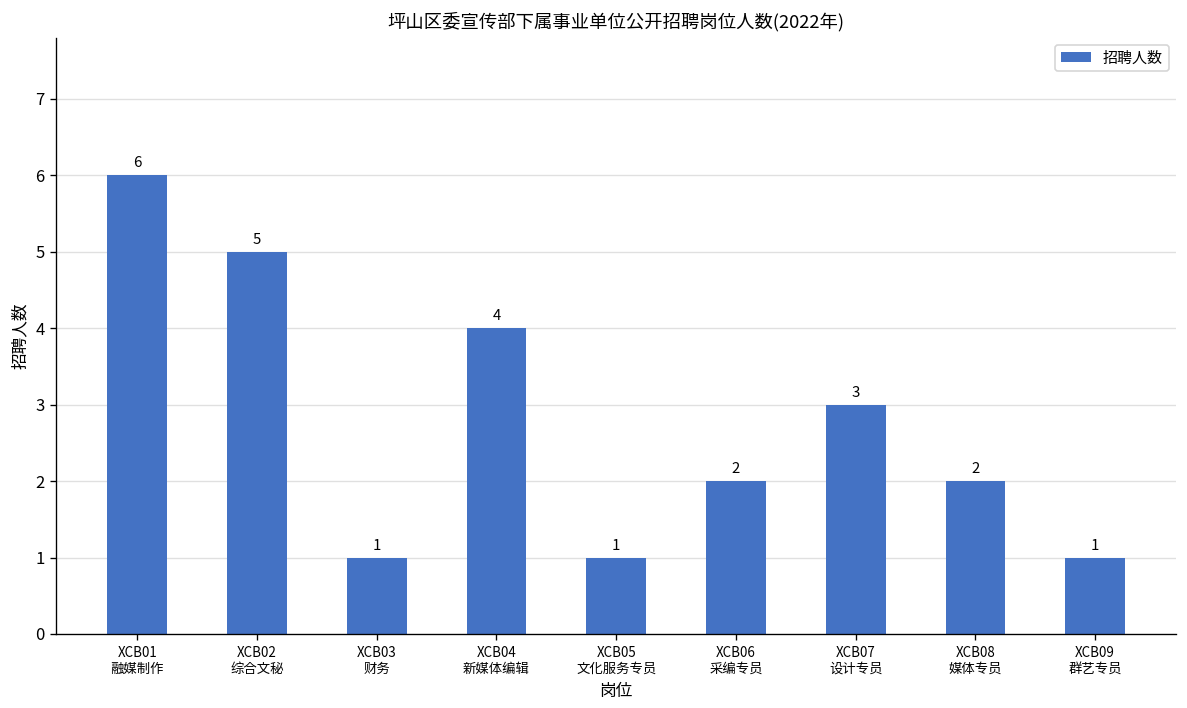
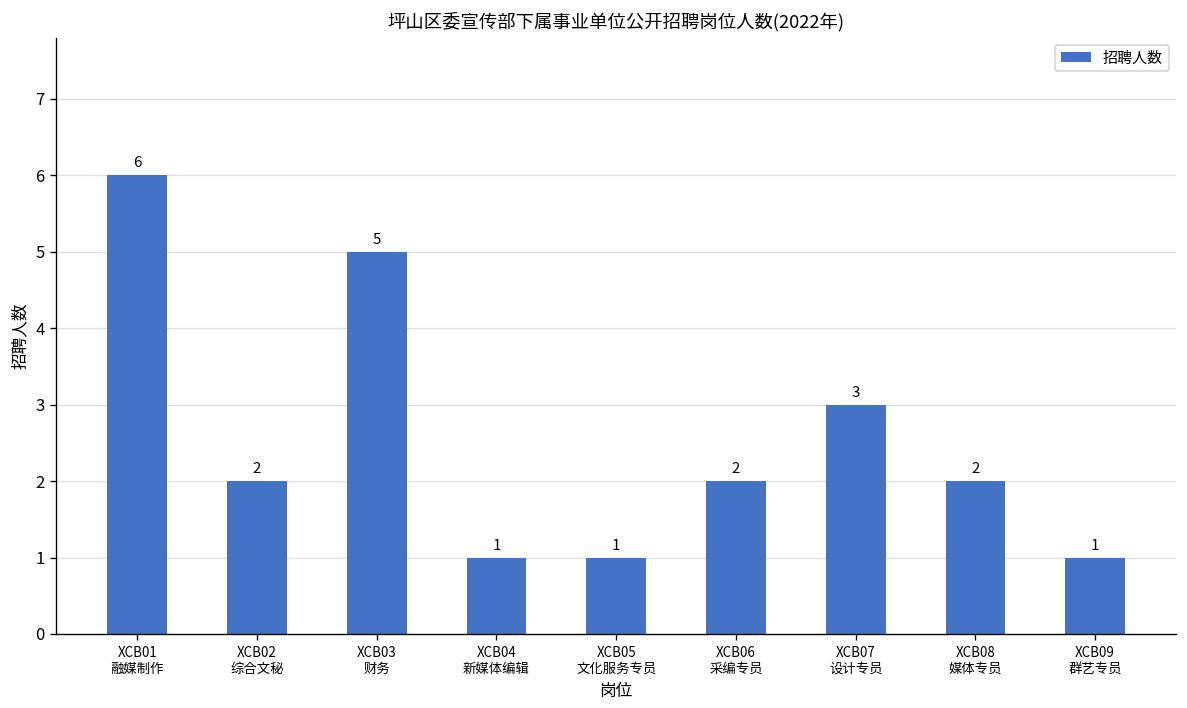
  {
    "XCB01 融媒制作": 6,
-   "XCB02 综合文秘": 5,
-   "XCB03 财务": 1,
-   "XCB04 新媒体编辑": 4,
+   "XCB02 综合文秘": 2,
+   "XCB03 财务": 5,
+   "XCB04 新媒体编辑": 1,
    "XCB05 文化服务专员": 1,
    "XCB06 采编专员": 2,
    "XCB07 设计专员": 3,
    "XCB08 媒体专员": 2,
    "XCB09 群艺专员": 1
  }
